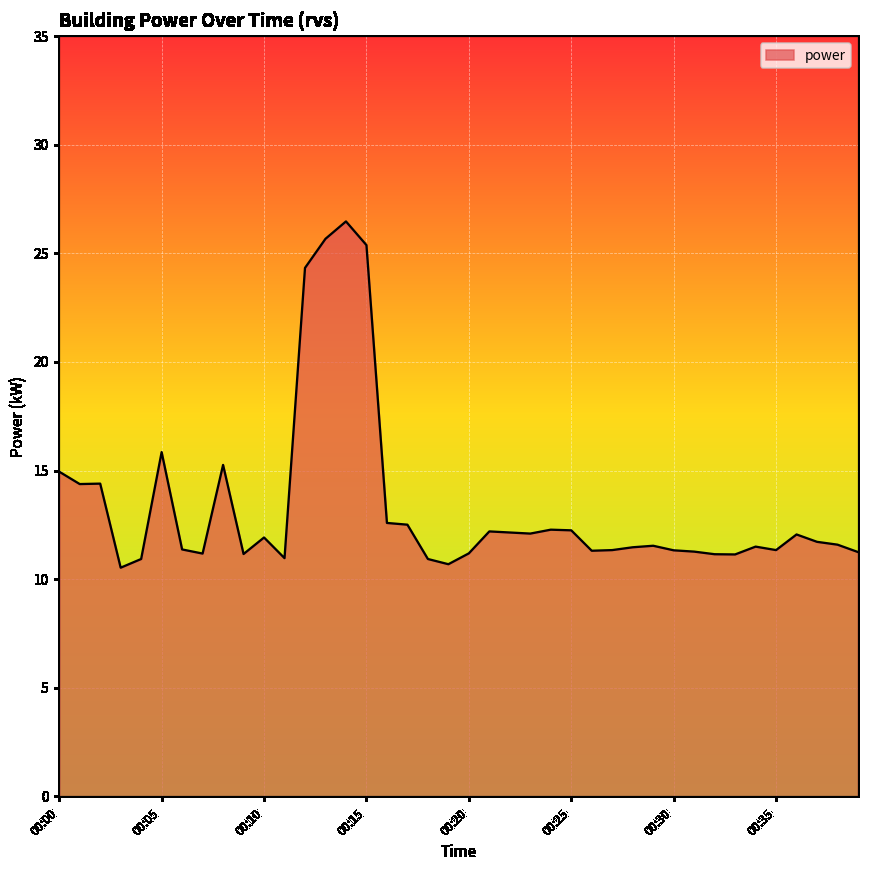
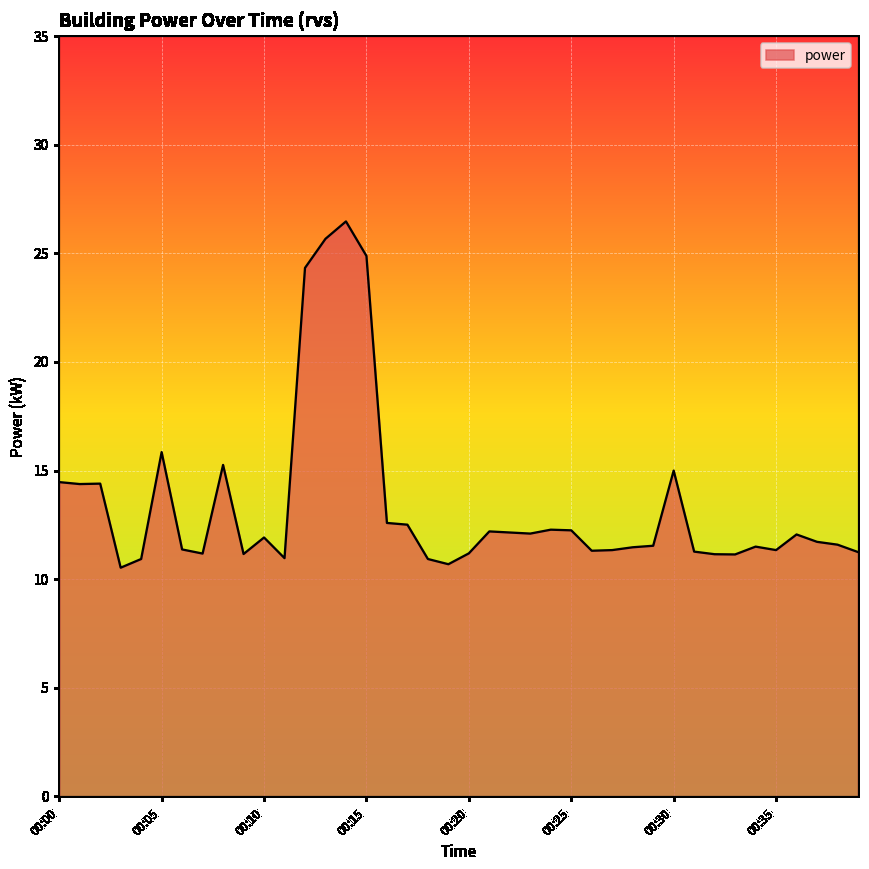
  {
-   "00:00": 15.0,
+   "00:00": 14.5,
    "00:05": 15.9,
    "00:10": 11.9,
-   "00:15": 25.4,
+   "00:15": 24.9,
    "00:20": 11.2,
    "00:25": 12.3,
-   "00:30": 11.3,
+   "00:30": 15.0,
    "00:35": 11.3
  }
